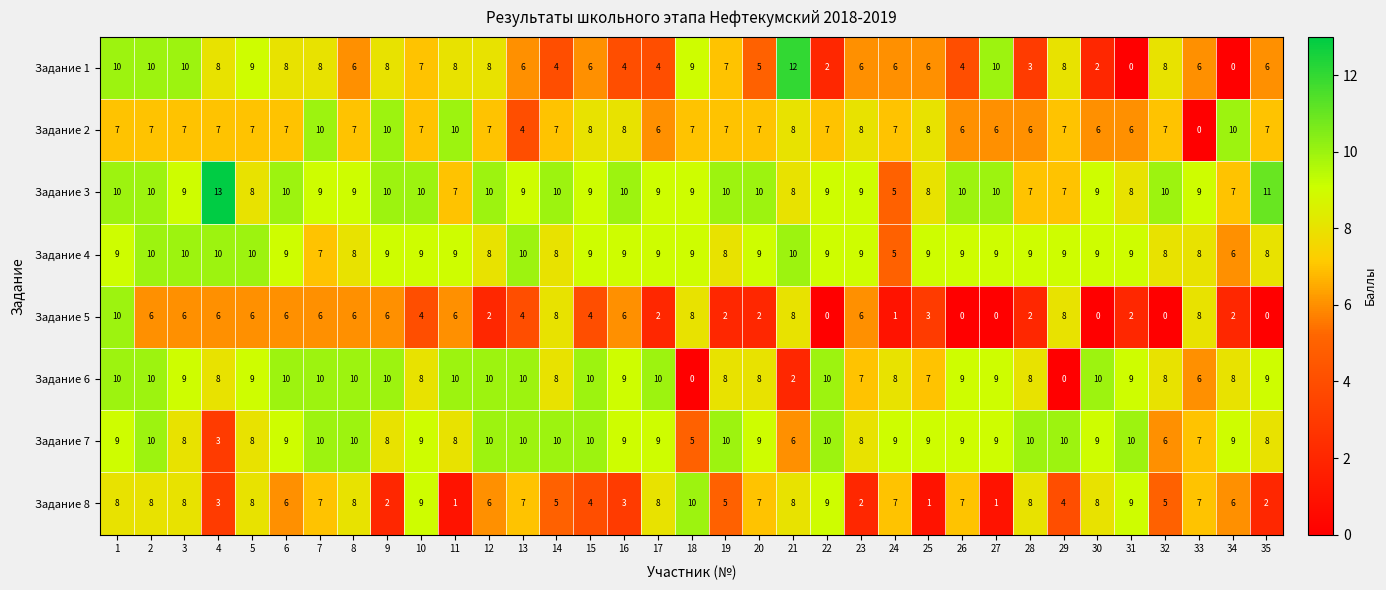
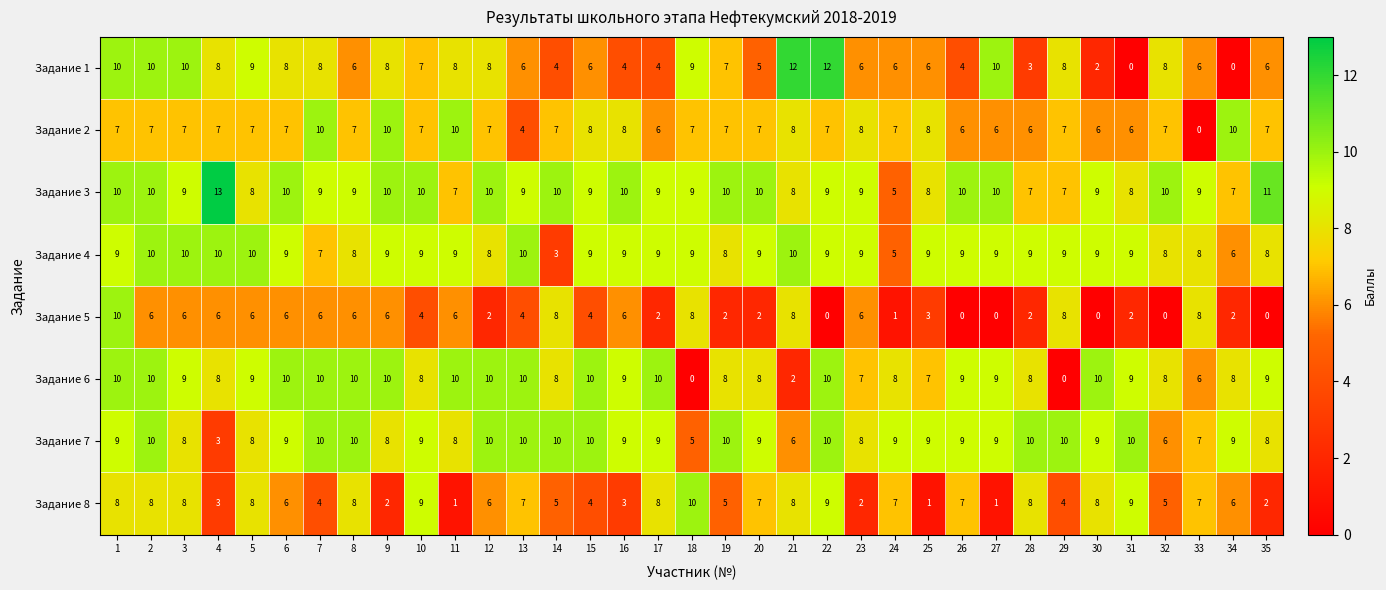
  {
    "Задание 1": {
      "1": 10,
      "2": 10,
      "3": 10,
      "4": 8,
      "5": 9,
      "6": 8,
      "7": 8,
      "8": 6,
      "9": 8,
      "10": 7,
      "11": 8,
      "12": 8,
      "13": 6,
      "14": 4,
      "15": 6,
      "16": 4,
      "17": 4,
      "18": 9,
      "19": 7,
      "20": 5,
      "21": 12,
-     "22": 2,
+     "22": 12,
      "23": 6,
      "24": 6,
      "25": 6,
      "26": 4,
      "27": 10,
      "28": 3,
      "29": 8,
      "30": 2,
      "31": 0,
      "32": 8,
      "33": 6,
      "34": 0,
      "35": 6
    },
    "Задание 4": {
      "1": 9,
      "2": 10,
      "3": 10,
      "4": 10,
      "5": 10,
      "6": 9,
      "7": 7,
      "8": 8,
      "9": 9,
      "10": 9,
      "11": 9,
      "12": 8,
      "13": 10,
-     "14": 8,
+     "14": 3,
      "15": 9,
      "16": 9,
      "17": 9,
      "18": 9,
      "19": 8,
      "20": 9,
      "21": 10,
      "22": 9,
      "23": 9,
      "24": 5,
      "25": 9,
      "26": 9,
      "27": 9,
      "28": 9,
      "29": 9,
      "30": 9,
      "31": 9,
      "32": 8,
      "33": 8,
      "34": 6,
      "35": 8
    },
    "Задание 8": {
      "1": 8,
      "2": 8,
      "3": 8,
      "4": 3,
      "5": 8,
      "6": 6,
-     "7": 7,
+     "7": 4,
      "8": 8,
      "9": 2,
      "10": 9,
      "11": 1,
      "12": 6,
      "13": 7,
      "14": 5,
      "15": 4,
      "16": 3,
      "17": 8,
      "18": 10,
      "19": 5,
      "20": 7,
      "21": 8,
      "22": 9,
      "23": 2,
      "24": 7,
      "25": 1,
      "26": 7,
      "27": 1,
      "28": 8,
      "29": 4,
      "30": 8,
      "31": 9,
      "32": 5,
      "33": 7,
      "34": 6,
      "35": 2
    }
  }
